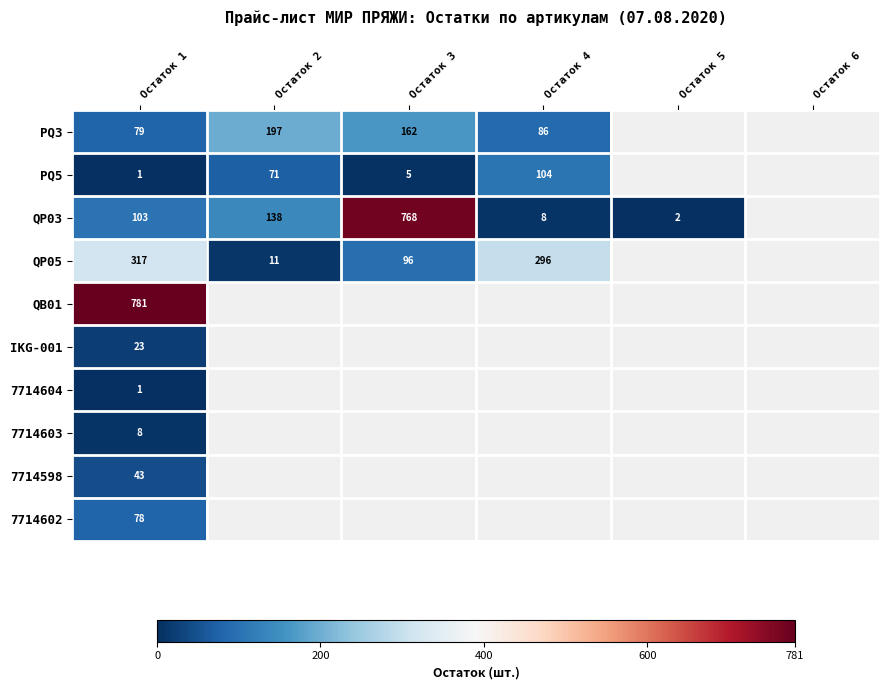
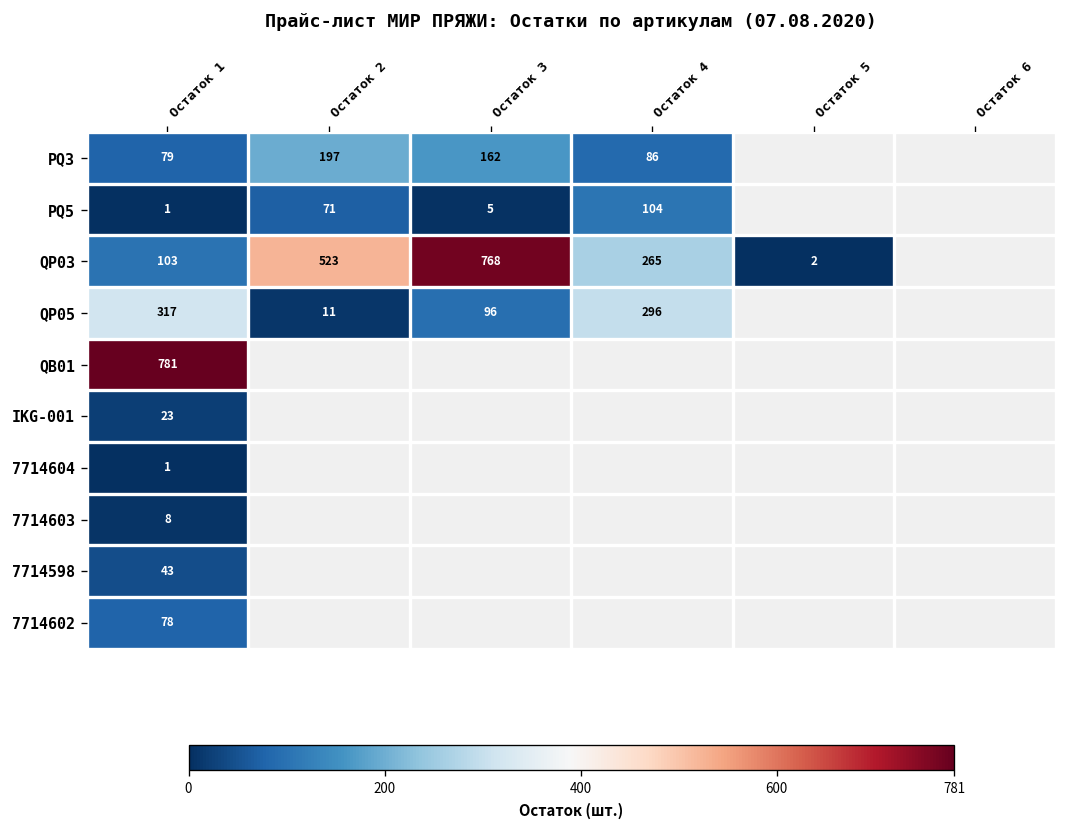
  {
    "PQ3": {
      "Остаток 1": 79,
      "Остаток 2": 197,
      "Остаток 3": 162,
      "Остаток 4": 86
    },
    "PQ5": {
      "Остаток 1": 1,
      "Остаток 2": 71,
      "Остаток 3": 5,
      "Остаток 4": 104
    },
    "QP03": {
      "Остаток 1": 103,
-     "Остаток 2": 138,
+     "Остаток 2": 523,
      "Остаток 3": 768,
-     "Остаток 4": 8,
+     "Остаток 4": 265,
      "Остаток 5": 2
    },
    "QP05": {
      "Остаток 1": 317,
      "Остаток 2": 11,
      "Остаток 3": 96,
      "Остаток 4": 296
    },
    "QB01": {
      "Остаток 1": 781
    },
    "IKG-001": {
      "Остаток 1": 23
    },
    "7714604": {
      "Остаток 1": 1
    },
    "7714603": {
      "Остаток 1": 8
    },
    "7714598": {
      "Остаток 1": 43
    },
    "7714602": {
      "Остаток 1": 78
    }
  }
